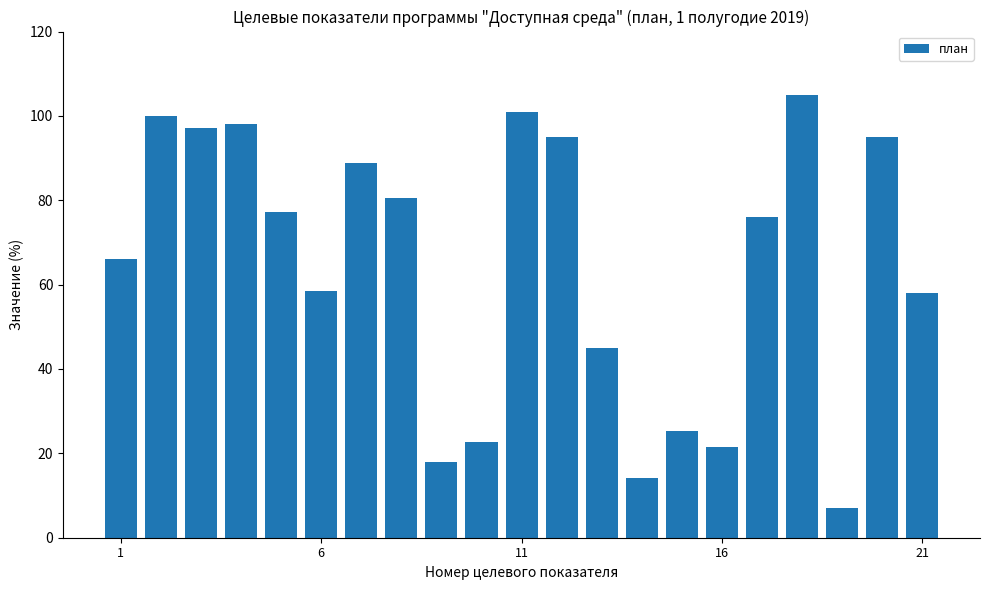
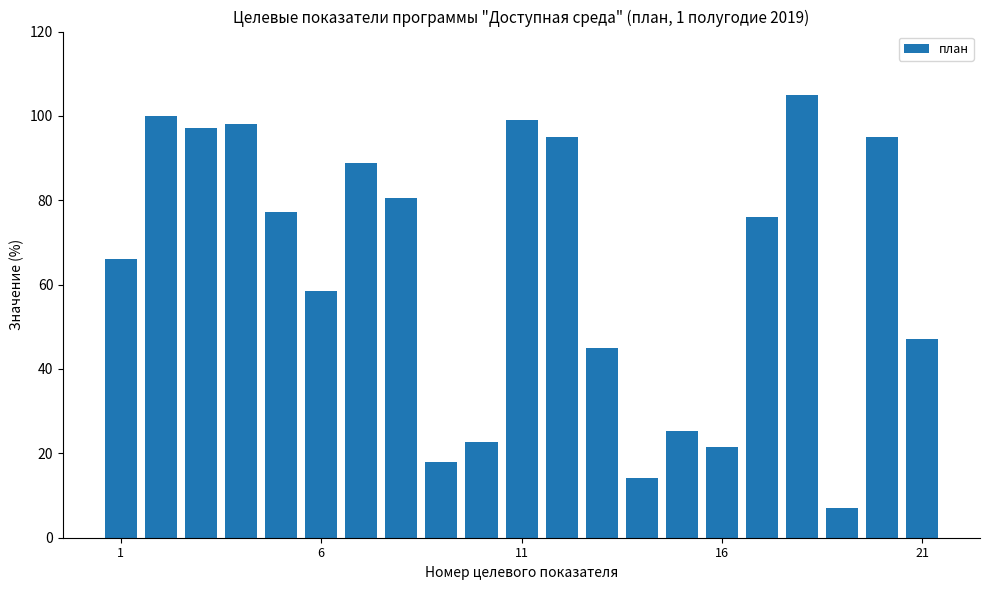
  {
    "1": 66,
    "6": 59,
-   "11": 101,
+   "11": 99,
    "16": 22,
-   "21": 58
+   "21": 47
  }
